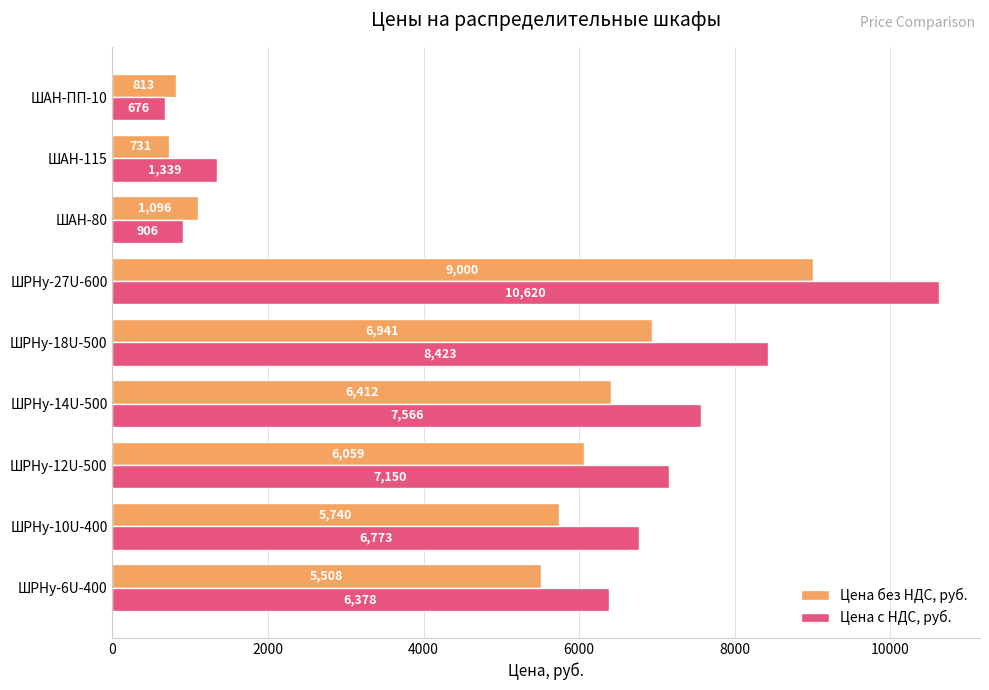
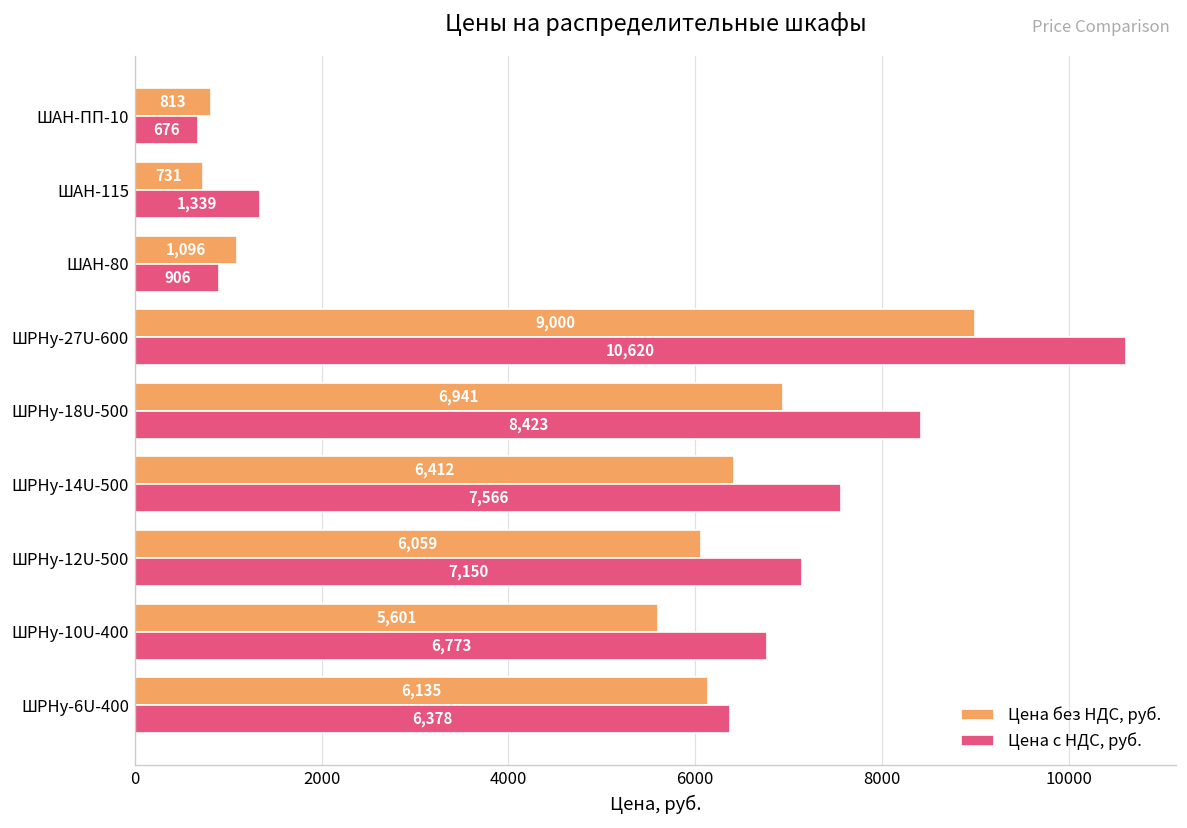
  {
    "Цена без НДС, руб.": {
      "ШАН-ПП-10": "813",
      "ШАН-115": "731",
      "ШАН-80": "1,096",
      "ШРНу-27U-600": "9,000",
      "ШРНу-18U-500": "6,941",
      "ШРНу-14U-500": "6,412",
      "ШРНу-12U-500": "6,059",
-     "ШРНу-10U-400": "5,740",
-     "ШРНу-6U-400": "5,508"
+     "ШРНу-10U-400": "5,601",
+     "ШРНу-6U-400": "6,135"
    },
    "Цена с НДС, руб.": {
      "ШАН-ПП-10": "676",
      "ШАН-115": "1,339",
      "ШАН-80": "906",
      "ШРНу-27U-600": "10,620",
      "ШРНу-18U-500": "8,423",
      "ШРНу-14U-500": "7,566",
      "ШРНу-12U-500": "7,150",
      "ШРНу-10U-400": "6,773",
      "ШРНу-6U-400": "6,378"
    }
  }
